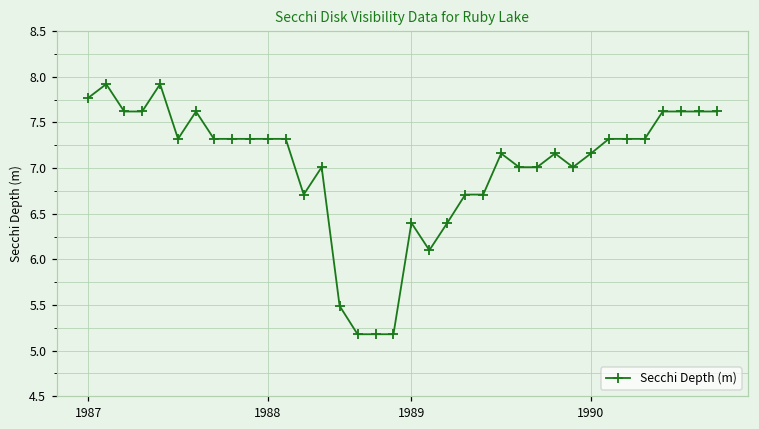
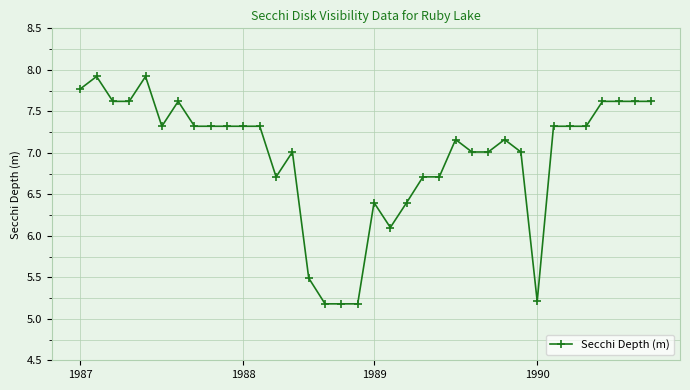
  {
    "1987": 7.8,
    "1988": 7.3,
    "1989": 6.4,
-   "1990": 7.2
+   "1990": 5.2
  }
